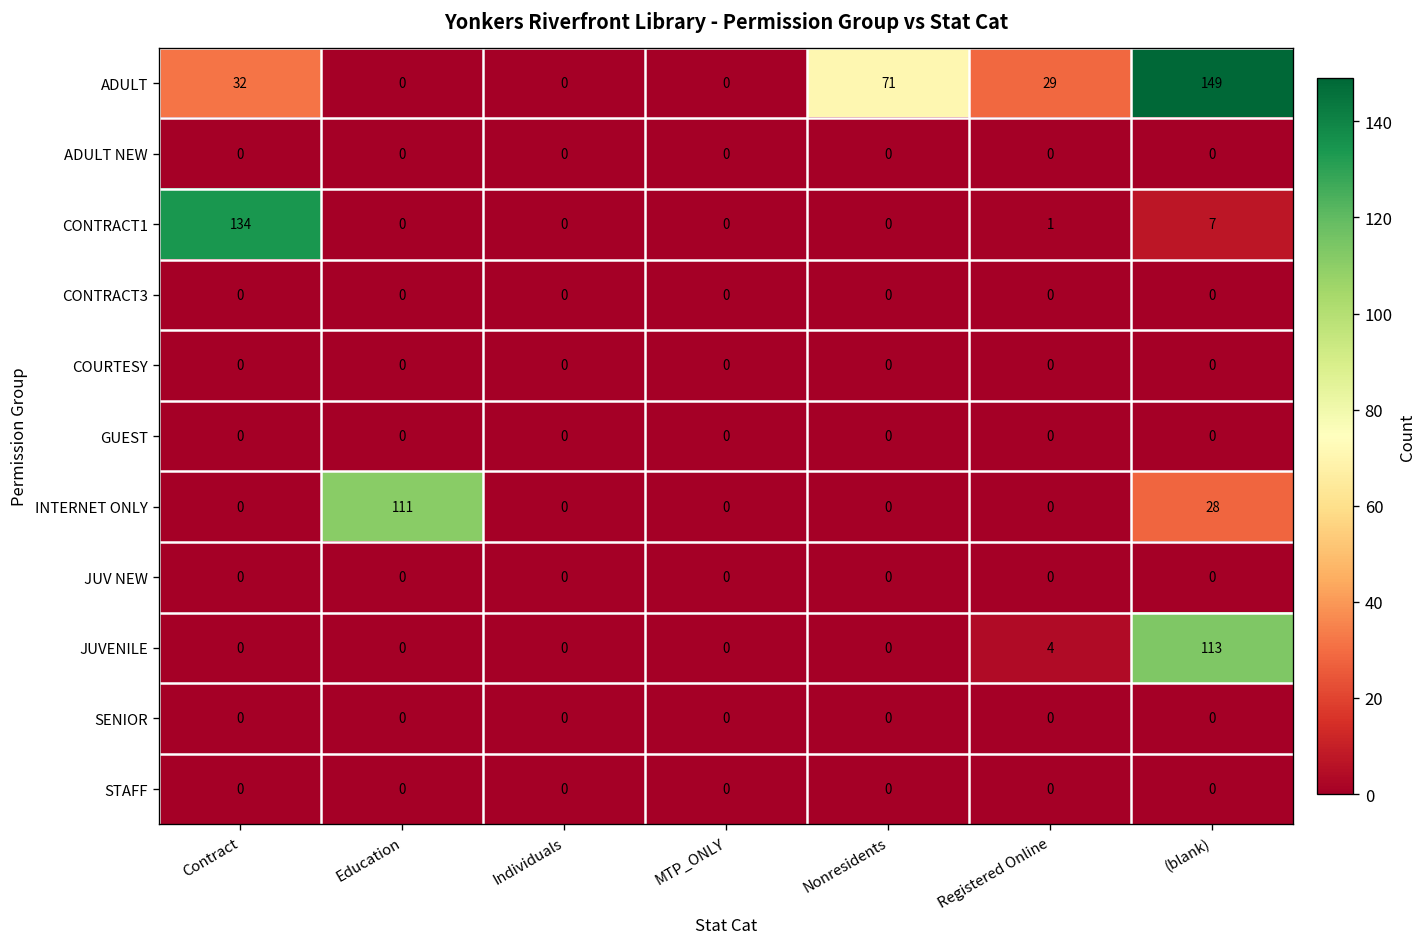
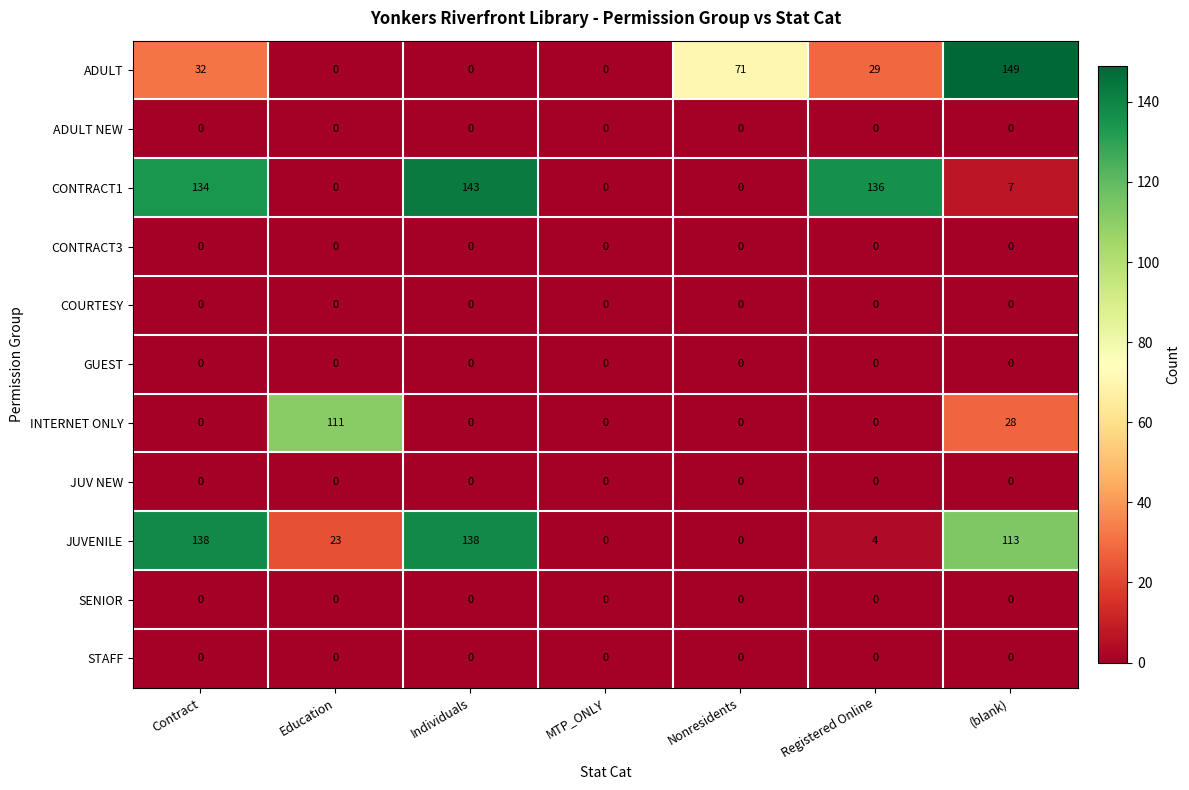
  {
    "ADULT": {
      "Contract": 32,
      "Education": 0,
      "Individuals": 0,
      "MTP_ONLY": 0,
      "Nonresidents": 71,
      "Registered Online": 29,
      "(blank)": 149
    },
    "ADULT NEW": {
      "Contract": 0,
      "Education": 0,
      "Individuals": 0,
      "MTP_ONLY": 0,
      "Nonresidents": 0,
      "Registered Online": 0,
      "(blank)": 0
    },
    "CONTRACT1": {
      "Contract": 134,
      "Education": 0,
-     "Individuals": 0,
+     "Individuals": 143,
      "MTP_ONLY": 0,
      "Nonresidents": 0,
-     "Registered Online": 1,
+     "Registered Online": 136,
      "(blank)": 7
    },
    "CONTRACT3": {
      "Contract": 0,
      "Education": 0,
      "Individuals": 0,
      "MTP_ONLY": 0,
      "Nonresidents": 0,
      "Registered Online": 0,
      "(blank)": 0
    },
    "COURTESY": {
      "Contract": 0,
      "Education": 0,
      "Individuals": 0,
      "MTP_ONLY": 0,
      "Nonresidents": 0,
      "Registered Online": 0,
      "(blank)": 0
    },
    "GUEST": {
      "Contract": 0,
      "Education": 0,
      "Individuals": 0,
      "MTP_ONLY": 0,
      "Nonresidents": 0,
      "Registered Online": 0,
      "(blank)": 0
    },
    "INTERNET ONLY": {
      "Contract": 0,
      "Education": 111,
      "Individuals": 0,
      "MTP_ONLY": 0,
      "Nonresidents": 0,
      "Registered Online": 0,
      "(blank)": 28
    },
    "JUV NEW": {
      "Contract": 0,
      "Education": 0,
      "Individuals": 0,
      "MTP_ONLY": 0,
      "Nonresidents": 0,
      "Registered Online": 0,
      "(blank)": 0
    },
    "JUVENILE": {
-     "Contract": 0,
-     "Education": 0,
-     "Individuals": 0,
+     "Contract": 138,
+     "Education": 23,
+     "Individuals": 138,
      "MTP_ONLY": 0,
      "Nonresidents": 0,
      "Registered Online": 4,
      "(blank)": 113
    },
    "SENIOR": {
      "Contract": 0,
      "Education": 0,
      "Individuals": 0,
      "MTP_ONLY": 0,
      "Nonresidents": 0,
      "Registered Online": 0,
      "(blank)": 0
    },
    "STAFF": {
      "Contract": 0,
      "Education": 0,
      "Individuals": 0,
      "MTP_ONLY": 0,
      "Nonresidents": 0,
      "Registered Online": 0,
      "(blank)": 0
    }
  }
